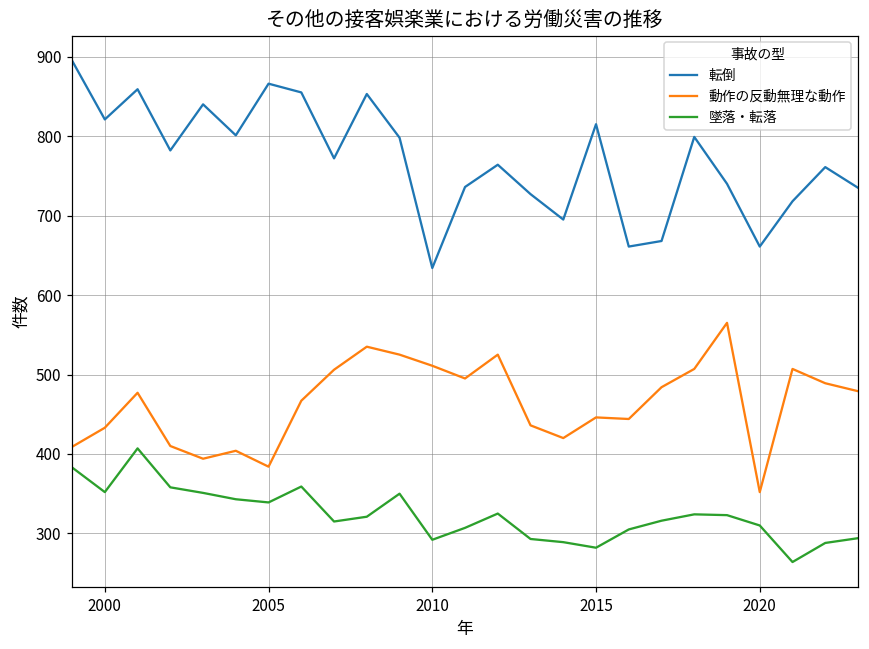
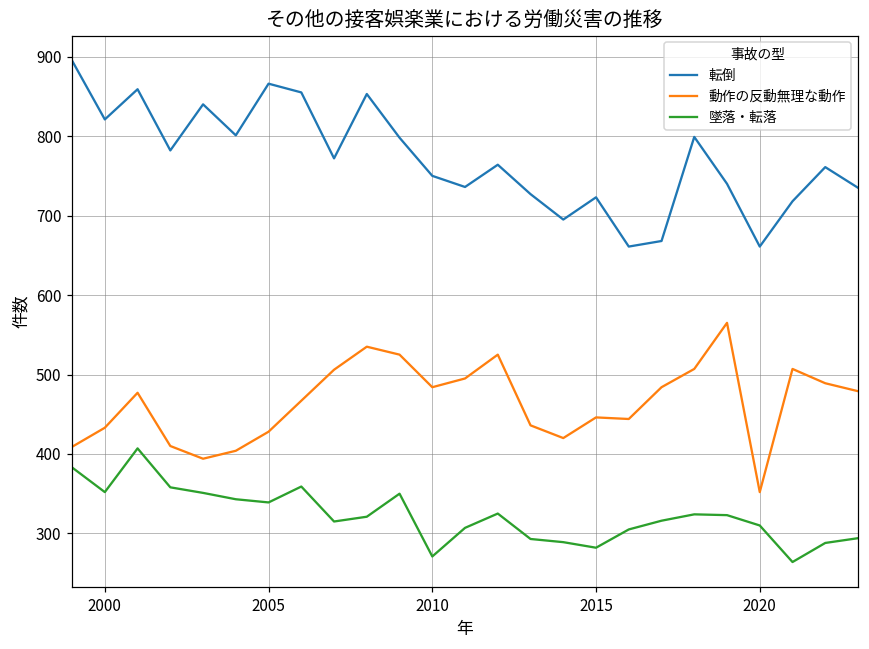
  {
    "転倒": {
      "2000": 820,
      "2005": 870,
-     "2010": 630,
-     "2015": 820,
+     "2010": 750,
+     "2015": 720,
      "2020": 660
    },
    "動作の反動無理な動作": {
      "2000": 430,
-     "2005": 380,
-     "2010": 510,
+     "2005": 430,
+     "2010": 480,
      "2015": 450,
      "2020": 350
    },
    "墜落・転落": {
      "2000": 350,
      "2005": 340,
-     "2010": 290,
+     "2010": 270,
      "2015": 280,
      "2020": 310
    }
  }
